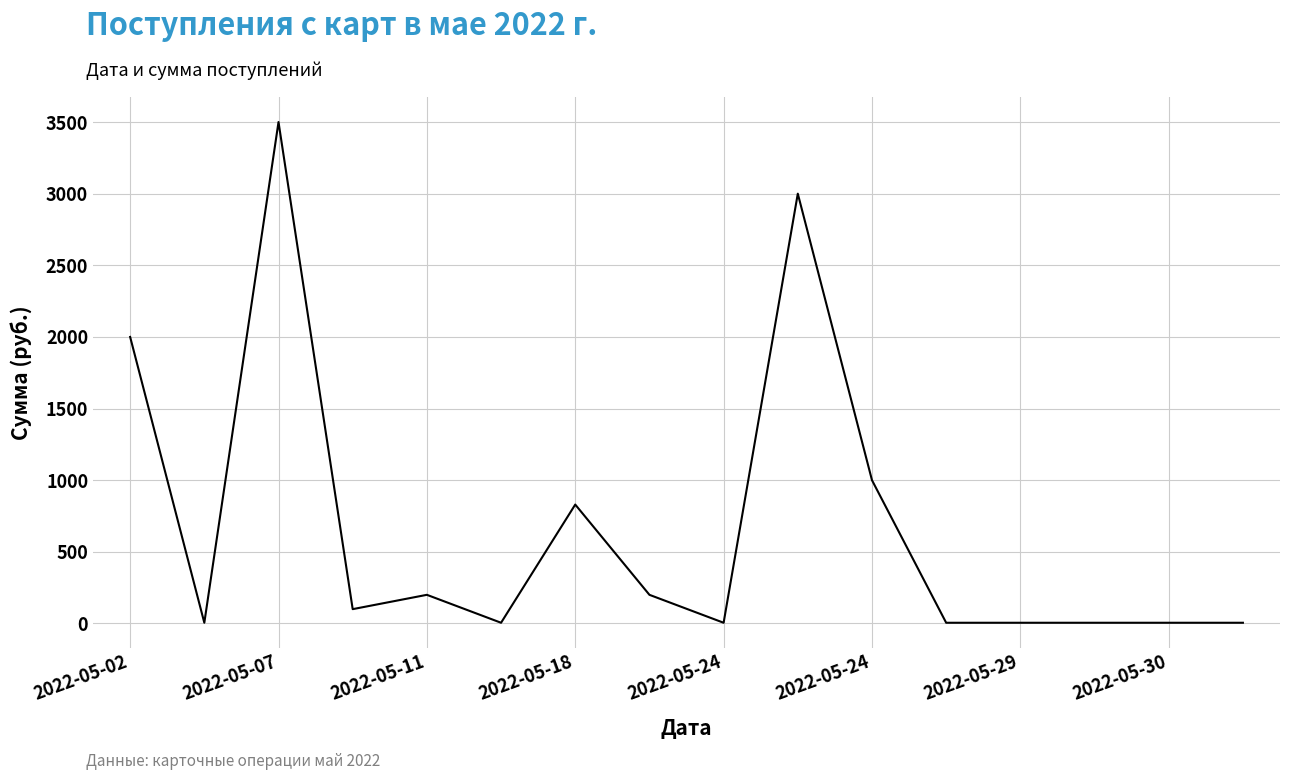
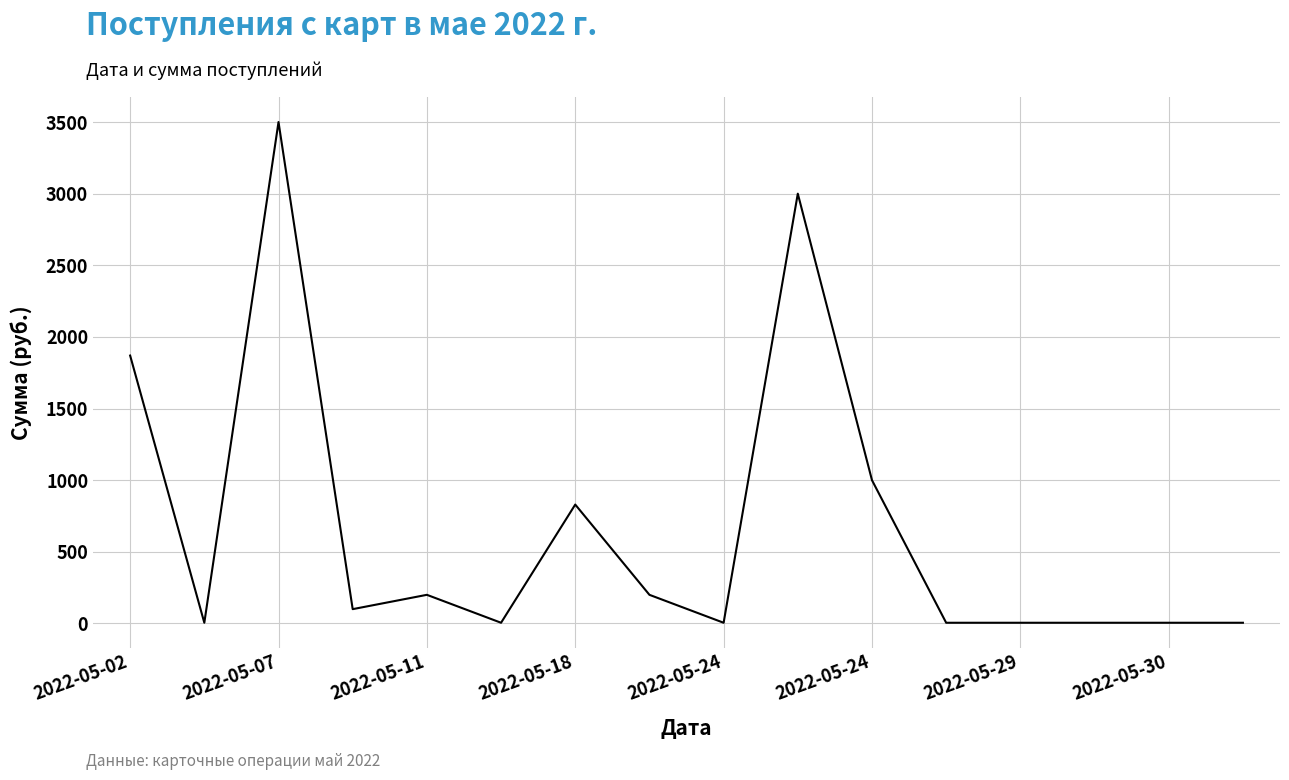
  {
-   "2022-05-02": 2000,
+   "2022-05-02": 1870,
    "2022-05-07": 3500,
    "2022-05-18": 830
  }
